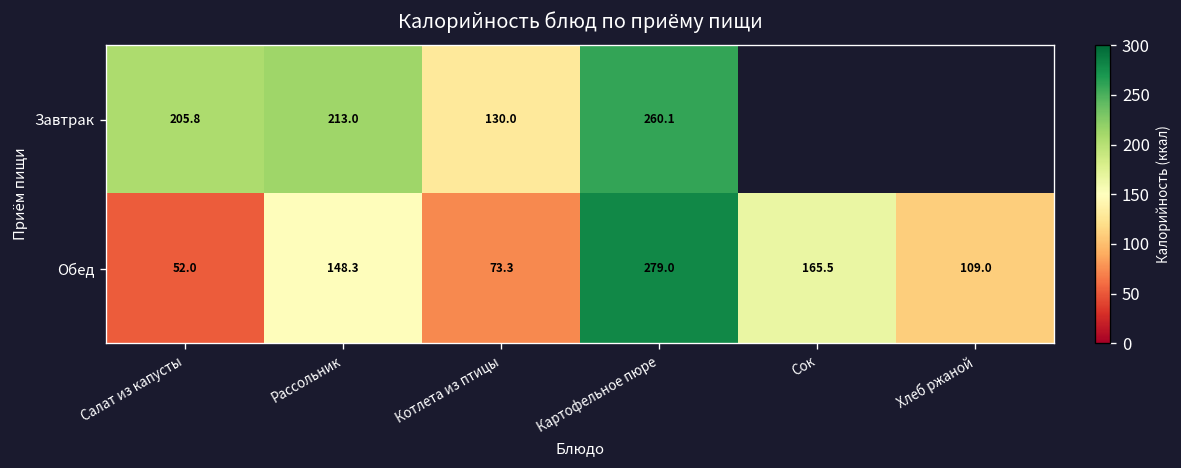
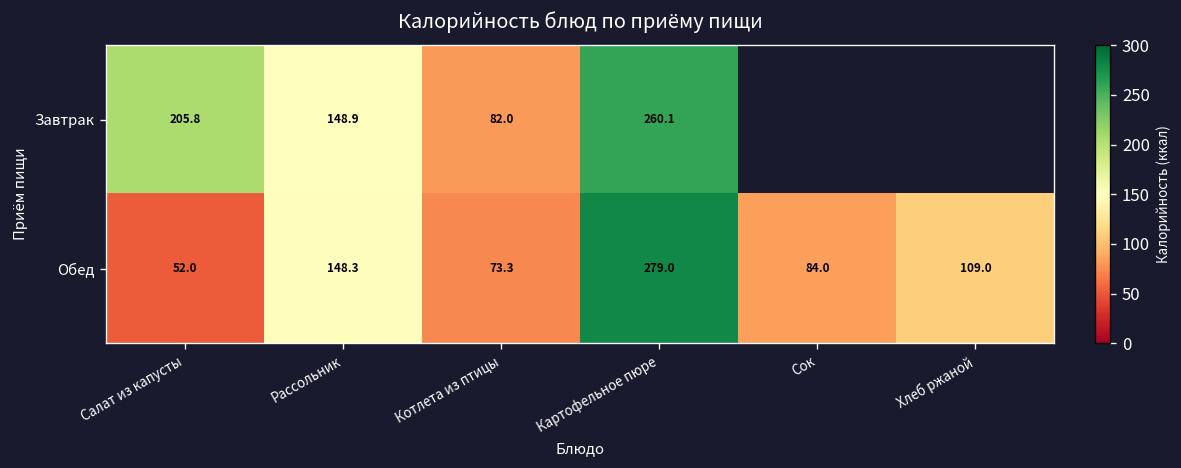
  {
    "Завтрак": {
      "Салат из капусты": 205.8,
-     "Рассольник": 213.0,
-     "Котлета из птицы": 130.0,
+     "Рассольник": 148.9,
+     "Котлета из птицы": 82.0,
      "Картофельное пюре": 260.1
    },
    "Обед": {
      "Салат из капусты": 52.0,
      "Рассольник": 148.3,
      "Котлета из птицы": 73.3,
      "Картофельное пюре": 279.0,
-     "Сок": 165.5,
+     "Сок": 84.0,
      "Хлеб ржаной": 109.0
    }
  }
